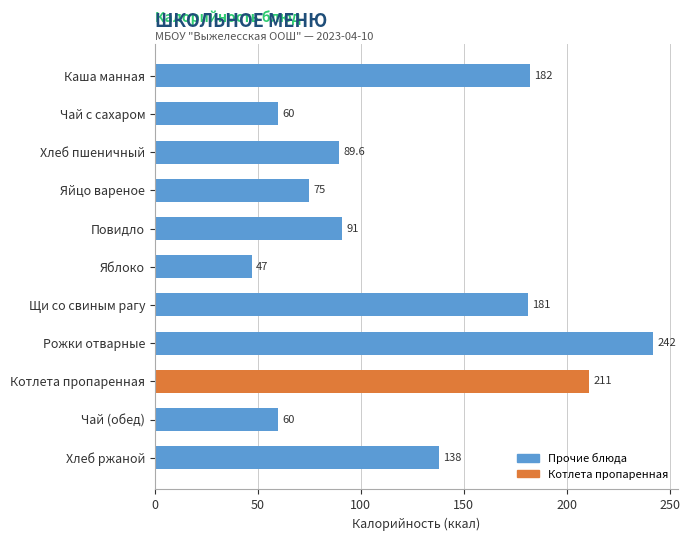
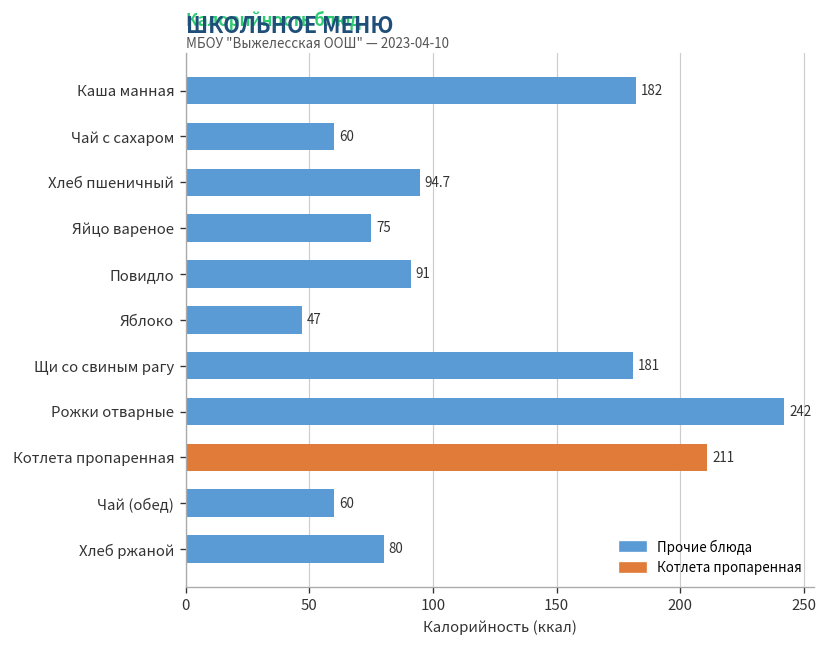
  {
    "Каша манная": 182,
    "Чай с сахаром": 60,
-   "Хлеб пшеничный": 89.6,
+   "Хлеб пшеничный": 94.7,
    "Яйцо вареное": 75,
    "Повидло": 91,
    "Яблоко": 47,
    "Щи со свиным рагу": 181,
    "Рожки отварные": 242,
    "Котлета пропаренная": 211,
    "Чай (обед)": 60,
-   "Хлеб ржаной": 138
+   "Хлеб ржаной": 80
  }
